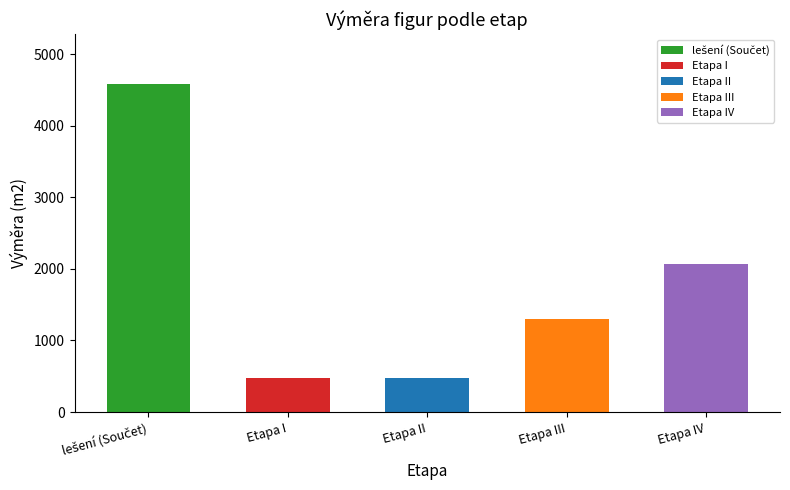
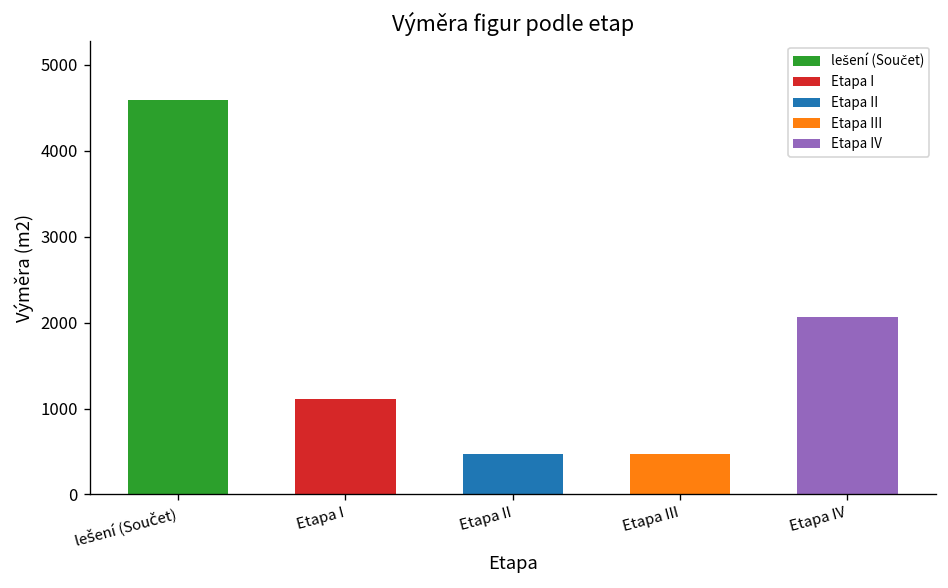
  {
    "lešení (Součet)": 4600,
-   "Etapa I": 500,
+   "Etapa I": 1100,
    "Etapa II": 500,
-   "Etapa III": 1300,
+   "Etapa III": 500,
    "Etapa IV": 2100
  }
